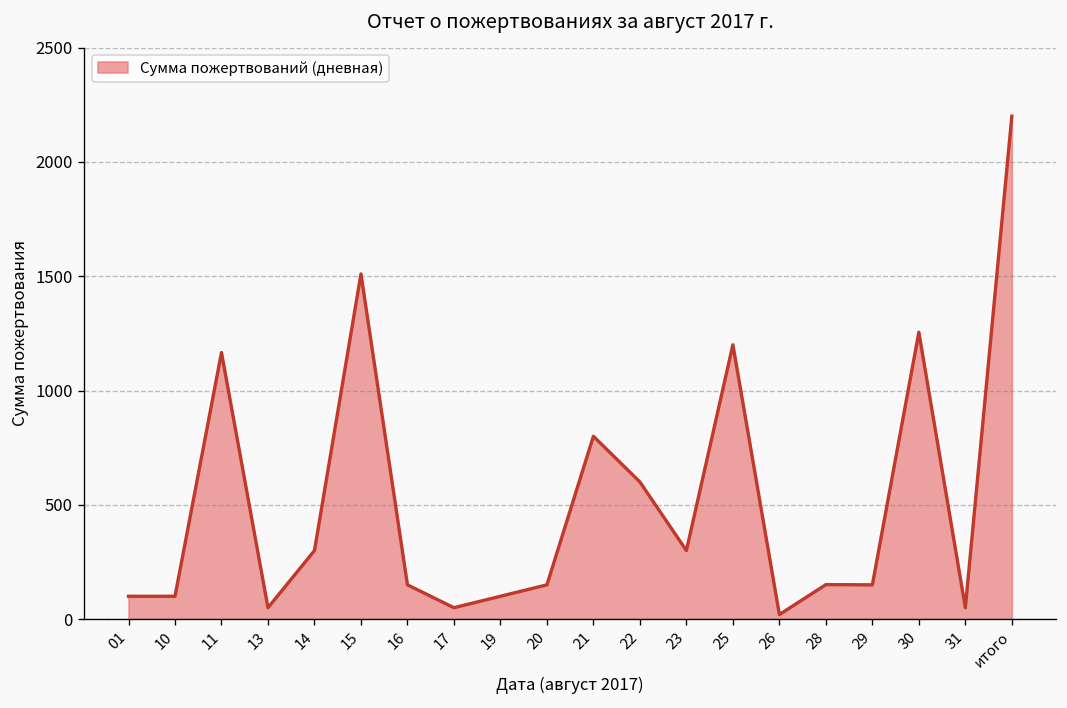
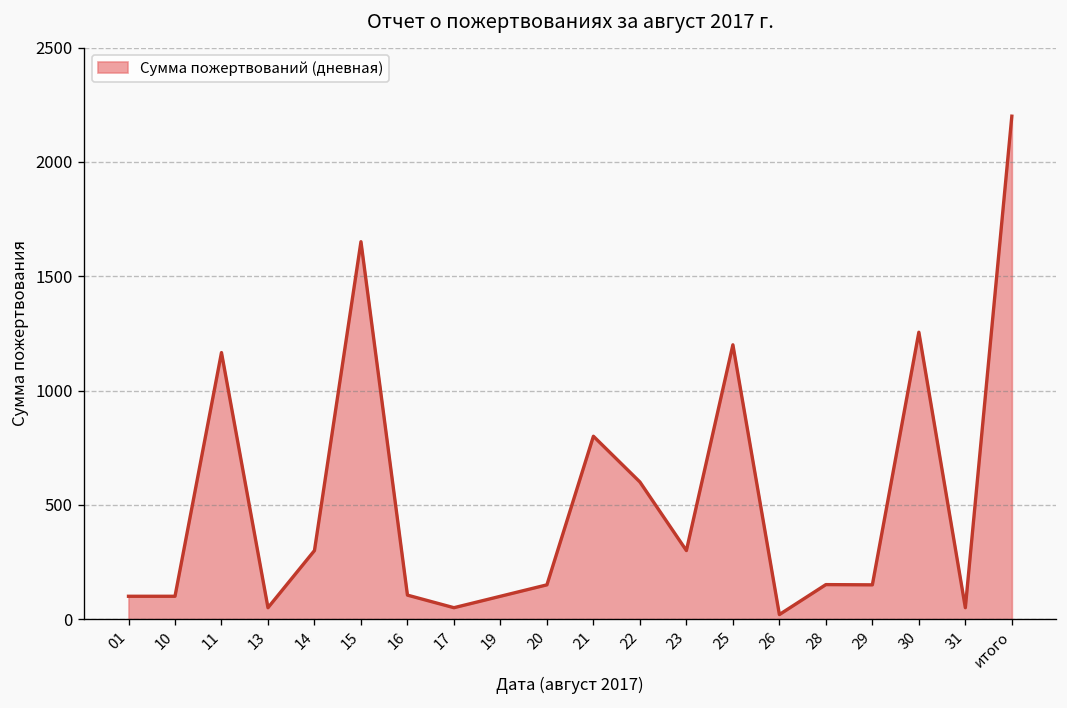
  {
    "01": 100,
    "10": 100,
    "11": 1170,
    "13": 50,
    "14": 300,
-   "15": 1510,
-   "16": 150,
+   "15": 1650,
+   "16": 110,
    "17": 50,
    "19": 100,
    "20": 150,
    "21": 800,
    "22": 600,
    "23": 300,
    "25": 1200,
    "26": 20,
    "28": 150,
    "29": 150,
    "30": 1260,
    "31": 50,
    "итого": 2200
  }
